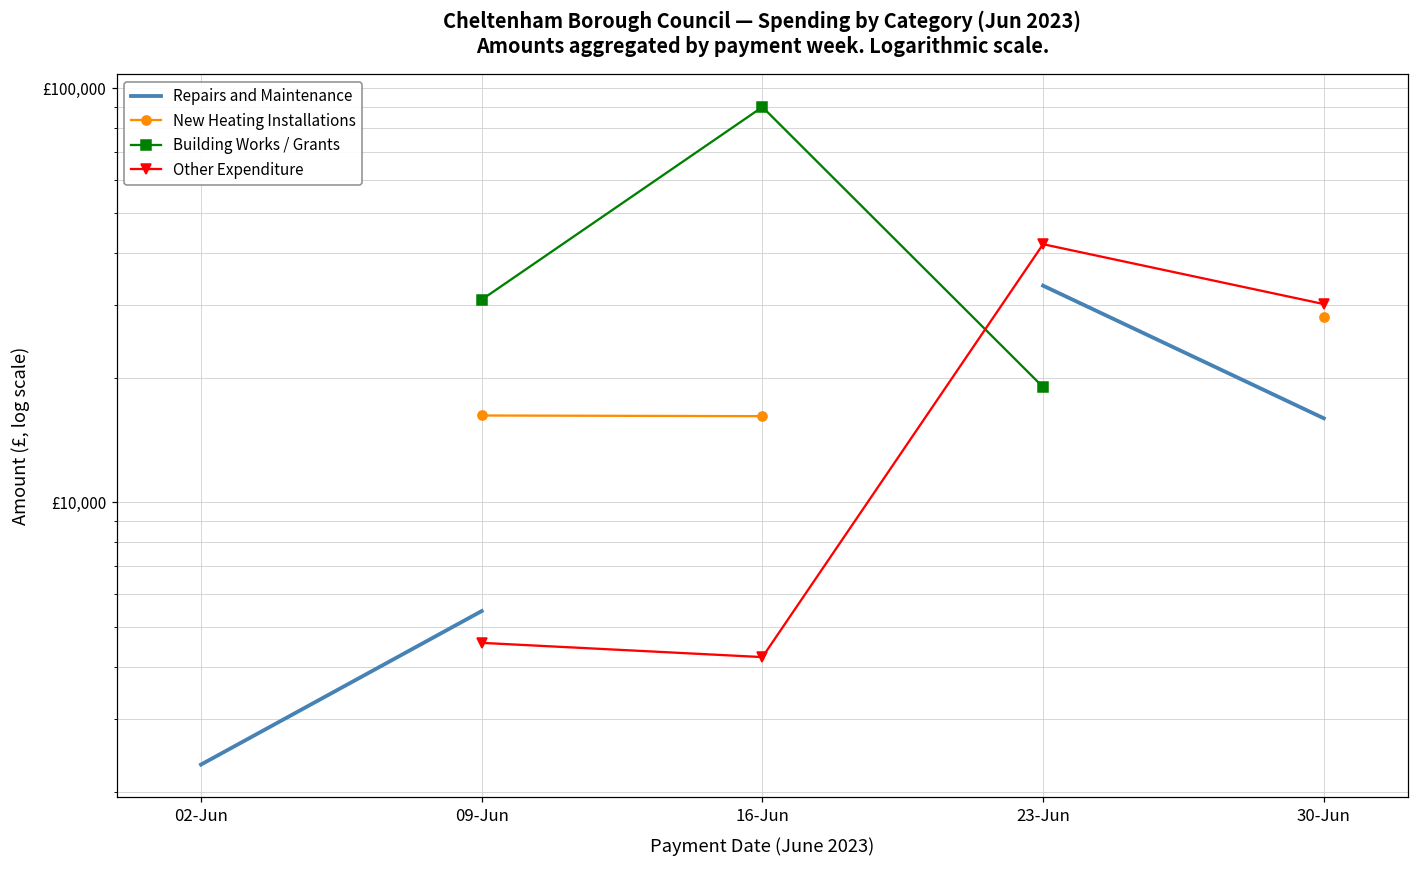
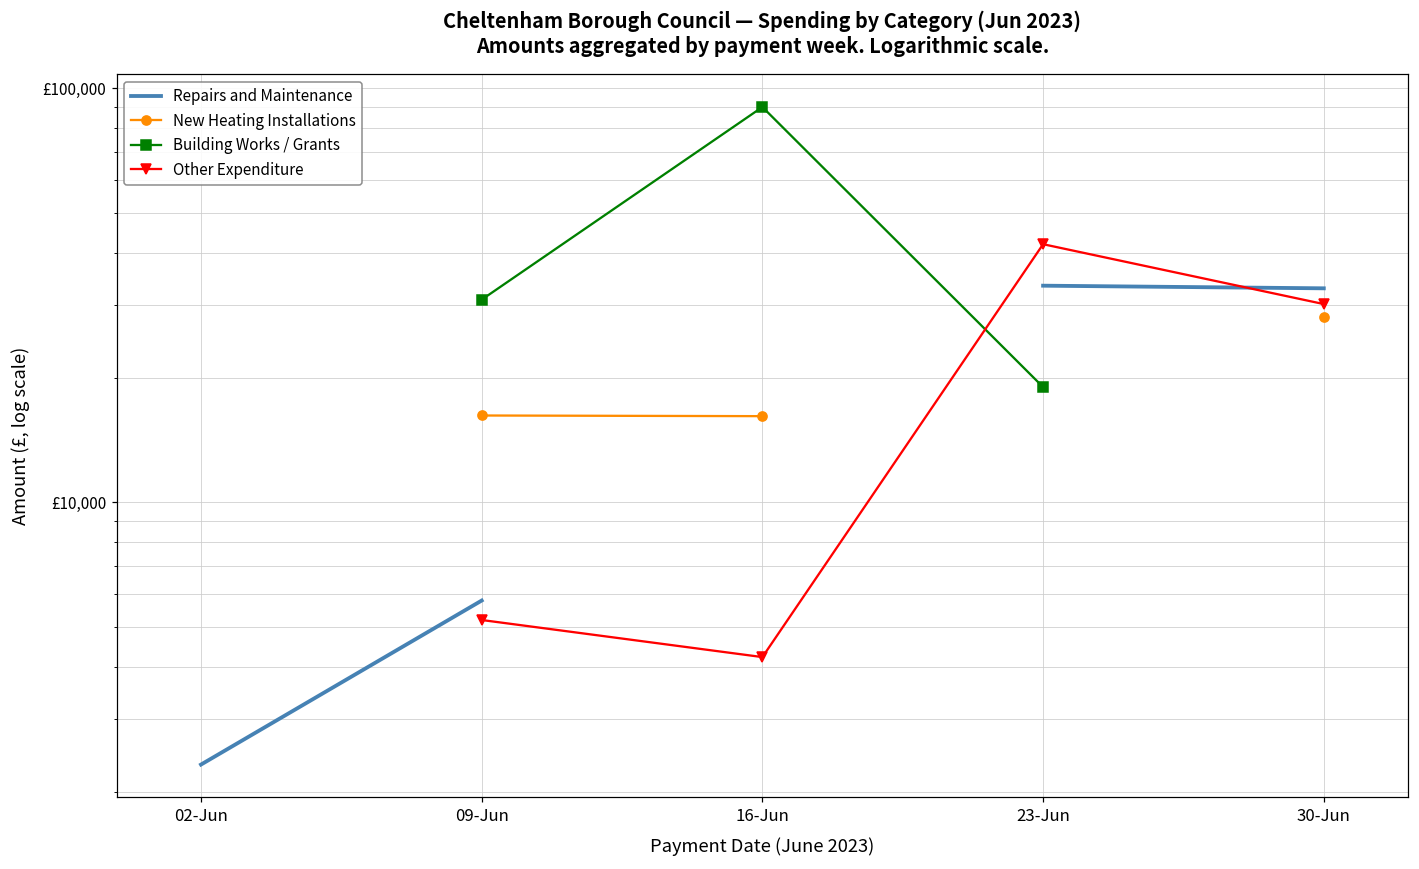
  {
    "Repairs and Maintenance": {
      "02-Jun": "£2,300",
-     "09-Jun": "£5,500",
+     "09-Jun": "£5,800",
      "23-Jun": "£33,000",
-     "30-Jun": "£16,000"
+     "30-Jun": "£33,000"
    },
    "New Heating Installations": {
      "09-Jun": "£16,200",
      "16-Jun": "£16,100",
      "30-Jun": "£28,000"
    },
    "Building Works / Grants": {
      "09-Jun": "£31,000",
      "16-Jun": "£90,000",
      "23-Jun": "£19,000"
    },
    "Other Expenditure": {
-     "09-Jun": "£4,600",
+     "09-Jun": "£5,200",
      "16-Jun": "£4,200",
      "23-Jun": "£42,000",
      "30-Jun": "£30,000"
    }
  }
